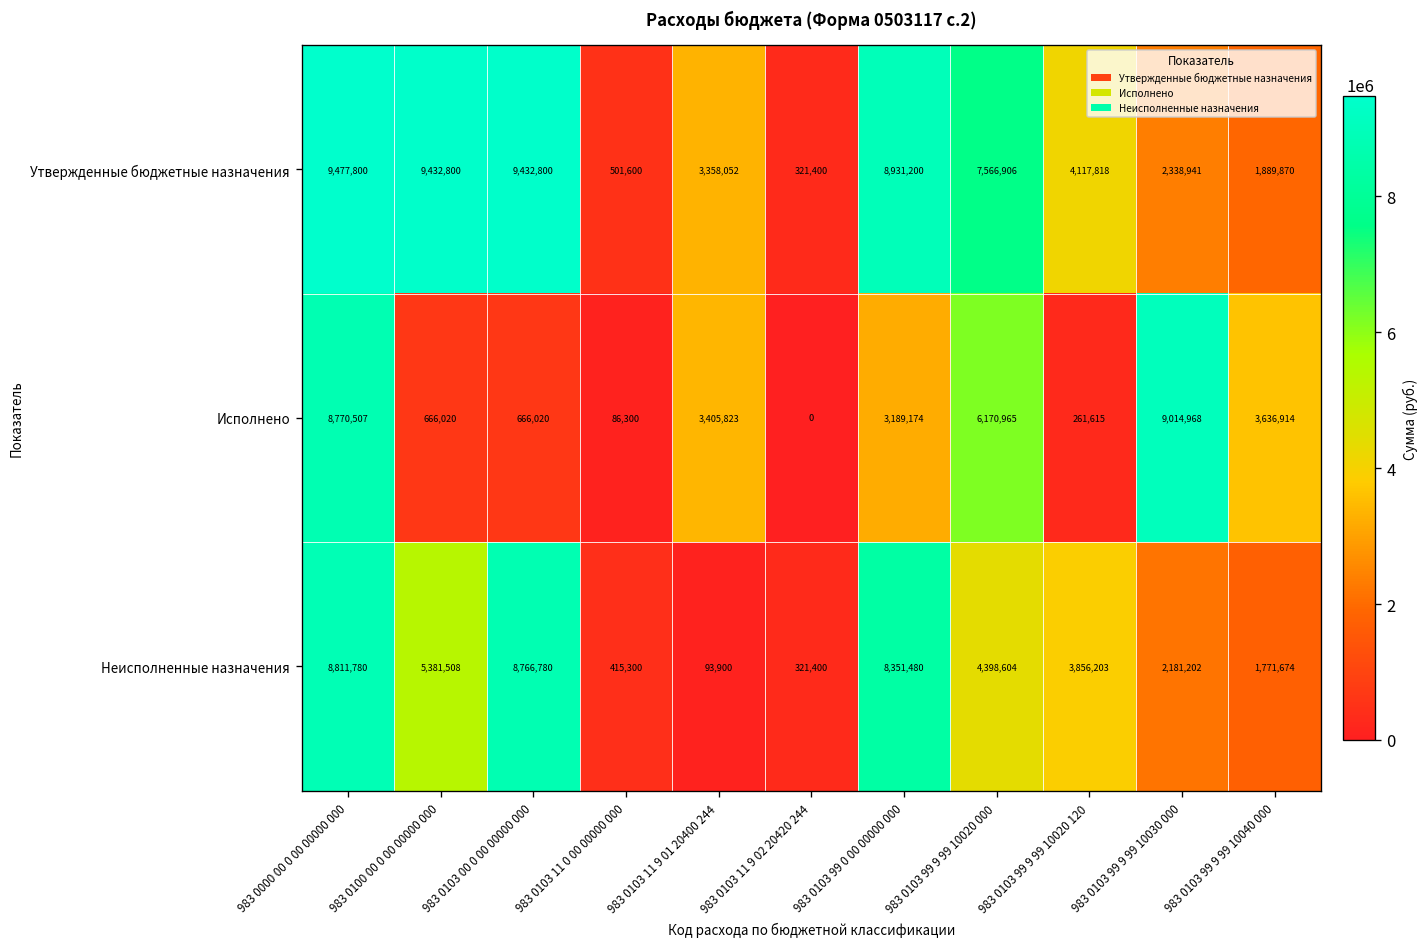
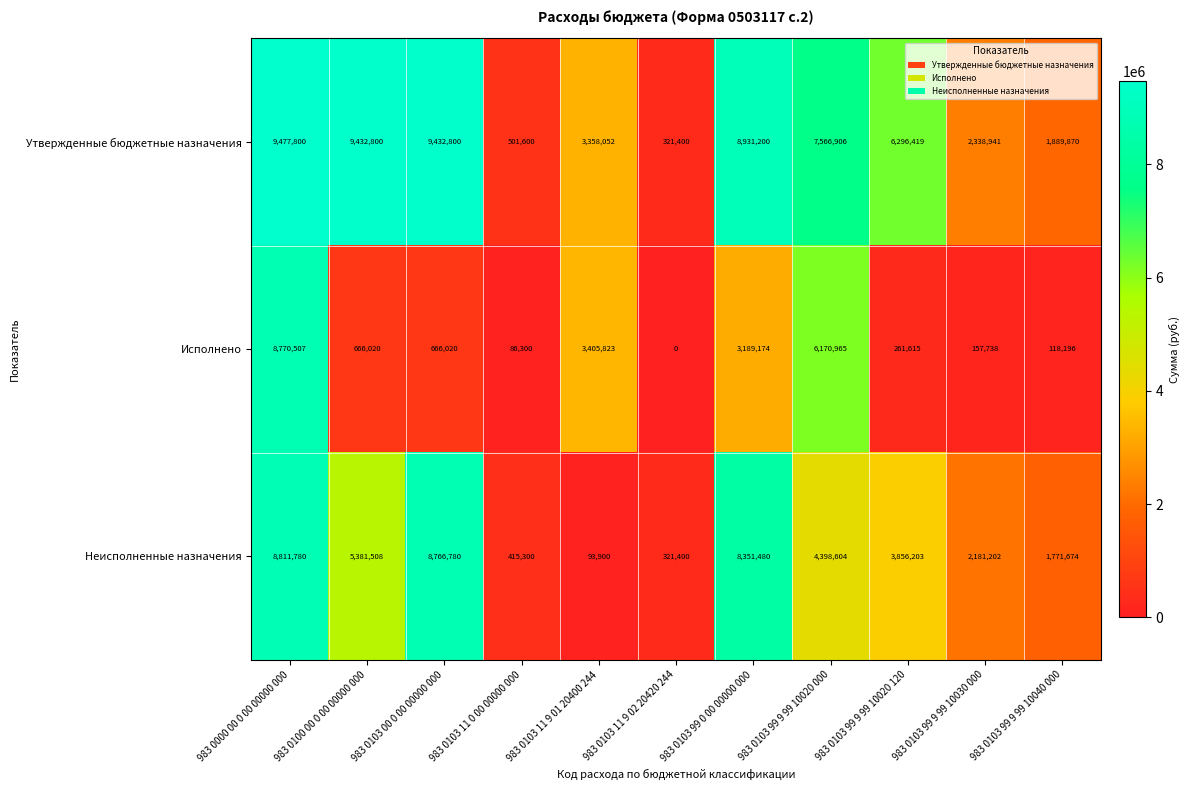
  {
    "Утвержденные бюджетные назначения": {
      "983 0000 00 0 00 00000 000": "9,477,800",
      "983 0100 00 0 00 00000 000": "9,432,800",
      "983 0103 00 0 00 00000 000": "9,432,800",
      "983 0103 11 0 00 00000 000": "501,600",
      "983 0103 11 9 01 20400 244": "3,358,052",
      "983 0103 11 9 02 20420 244": "321,400",
      "983 0103 99 0 00 00000 000": "8,931,200",
      "983 0103 99 9 99 10020 000": "7,566,906",
-     "983 0103 99 9 99 10020 120": "4,117,818",
+     "983 0103 99 9 99 10020 120": "6,296,419",
      "983 0103 99 9 99 10030 000": "2,338,941",
      "983 0103 99 9 99 10040 000": "1,889,870"
    },
    "Исполнено": {
      "983 0000 00 0 00 00000 000": "8,770,507",
      "983 0100 00 0 00 00000 000": "666,020",
      "983 0103 00 0 00 00000 000": "666,020",
      "983 0103 11 0 00 00000 000": "86,300",
      "983 0103 11 9 01 20400 244": "3,405,823",
      "983 0103 11 9 02 20420 244": "0",
      "983 0103 99 0 00 00000 000": "3,189,174",
      "983 0103 99 9 99 10020 000": "6,170,965",
      "983 0103 99 9 99 10020 120": "261,615",
-     "983 0103 99 9 99 10030 000": "9,014,968",
-     "983 0103 99 9 99 10040 000": "3,636,914"
+     "983 0103 99 9 99 10030 000": "157,738",
+     "983 0103 99 9 99 10040 000": "118,196"
    },
    "Неисполненные назначения": {
      "983 0000 00 0 00 00000 000": "8,811,780",
      "983 0100 00 0 00 00000 000": "5,381,508",
      "983 0103 00 0 00 00000 000": "8,766,780",
      "983 0103 11 0 00 00000 000": "415,300",
      "983 0103 11 9 01 20400 244": "93,900",
      "983 0103 11 9 02 20420 244": "321,400",
      "983 0103 99 0 00 00000 000": "8,351,480",
      "983 0103 99 9 99 10020 000": "4,398,604",
      "983 0103 99 9 99 10020 120": "3,856,203",
      "983 0103 99 9 99 10030 000": "2,181,202",
      "983 0103 99 9 99 10040 000": "1,771,674"
    }
  }
